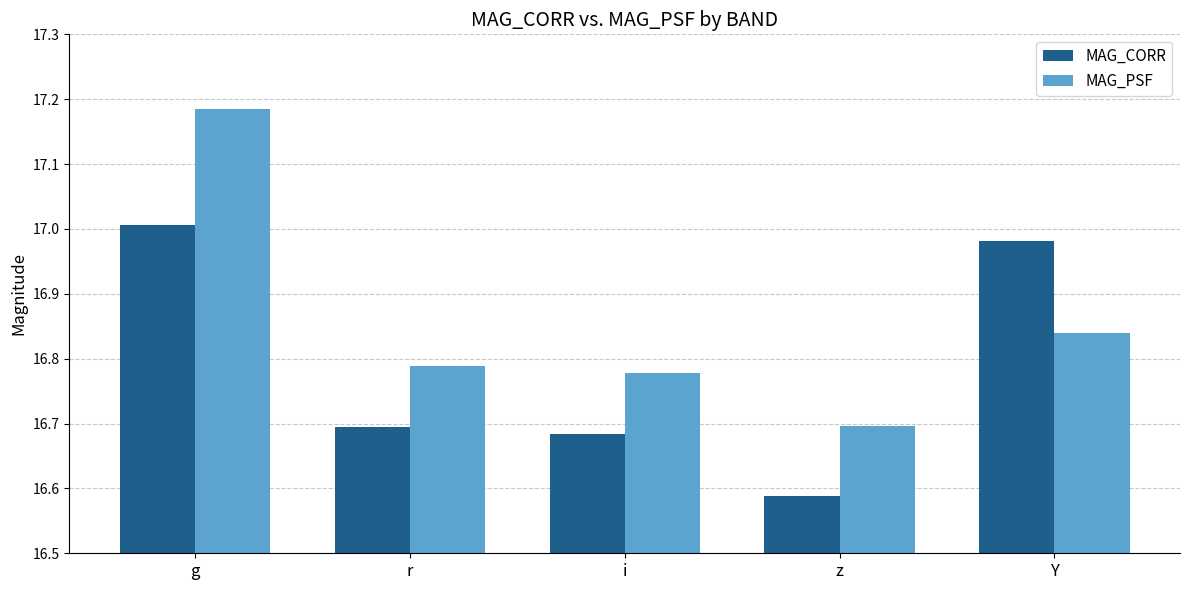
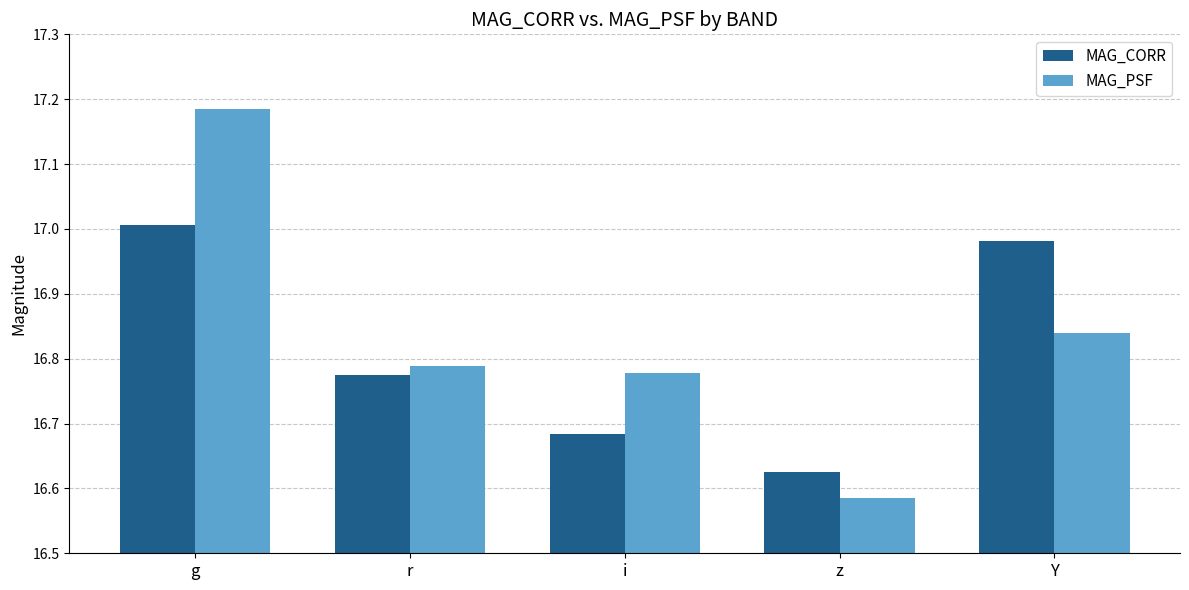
  {
    "MAG_CORR": {
      "g": 17.01,
-     "r": 16.69,
+     "r": 16.77,
      "i": 16.68,
-     "z": 16.59,
+     "z": 16.63,
      "Y": 16.98
    },
    "MAG_PSF": {
      "g": 17.19,
      "r": 16.79,
      "i": 16.78,
-     "z": 16.70,
+     "z": 16.59,
      "Y": 16.84
    }
  }
